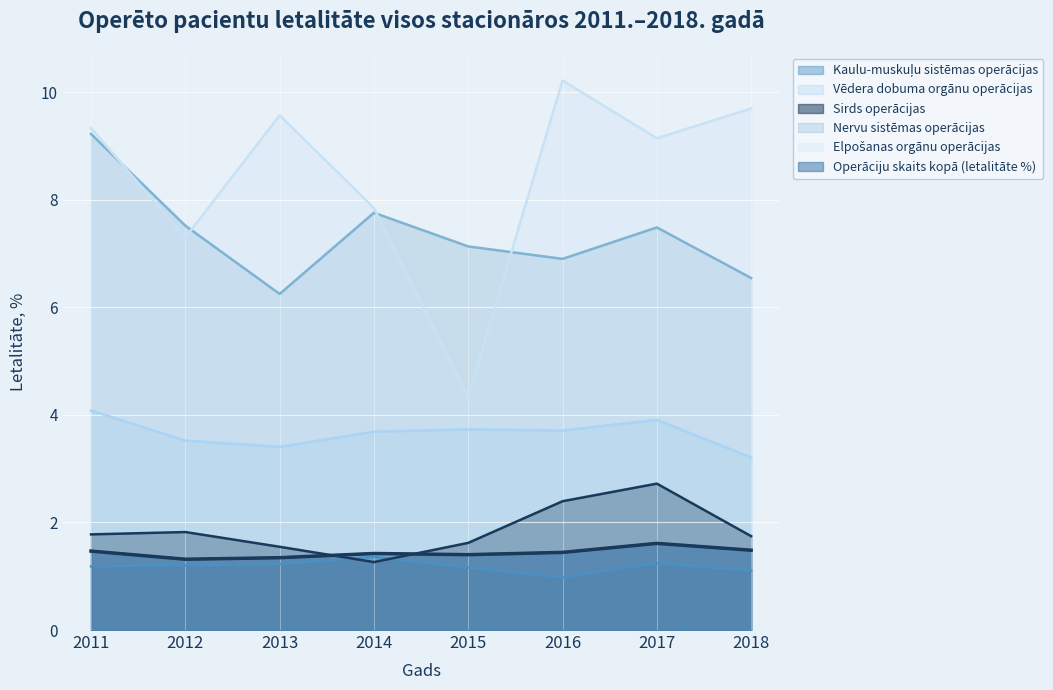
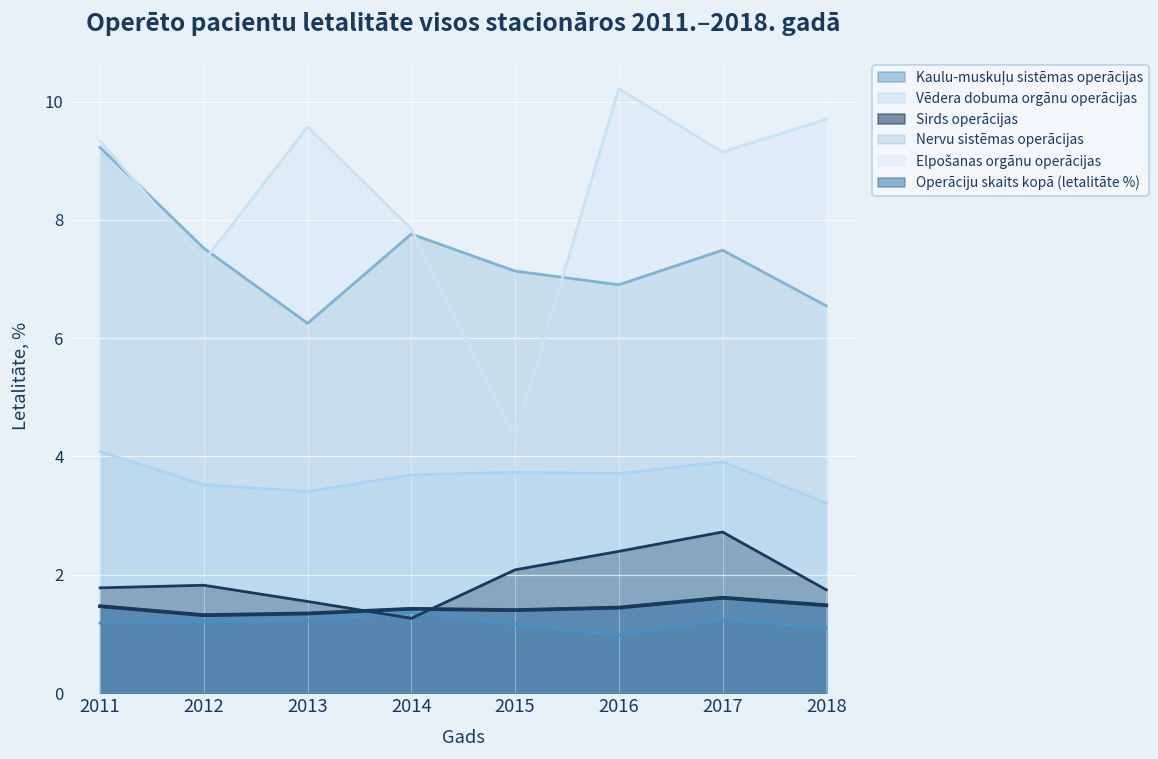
  {
    "Sirds operācijas": {
      "2011": 1.8,
      "2012": 1.8,
      "2013": 1.5,
      "2014": 1.3,
-     "2015": 1.6,
+     "2015": 2.1,
      "2016": 2.4,
      "2017": 2.7,
      "2018": 1.7
    }
  }
